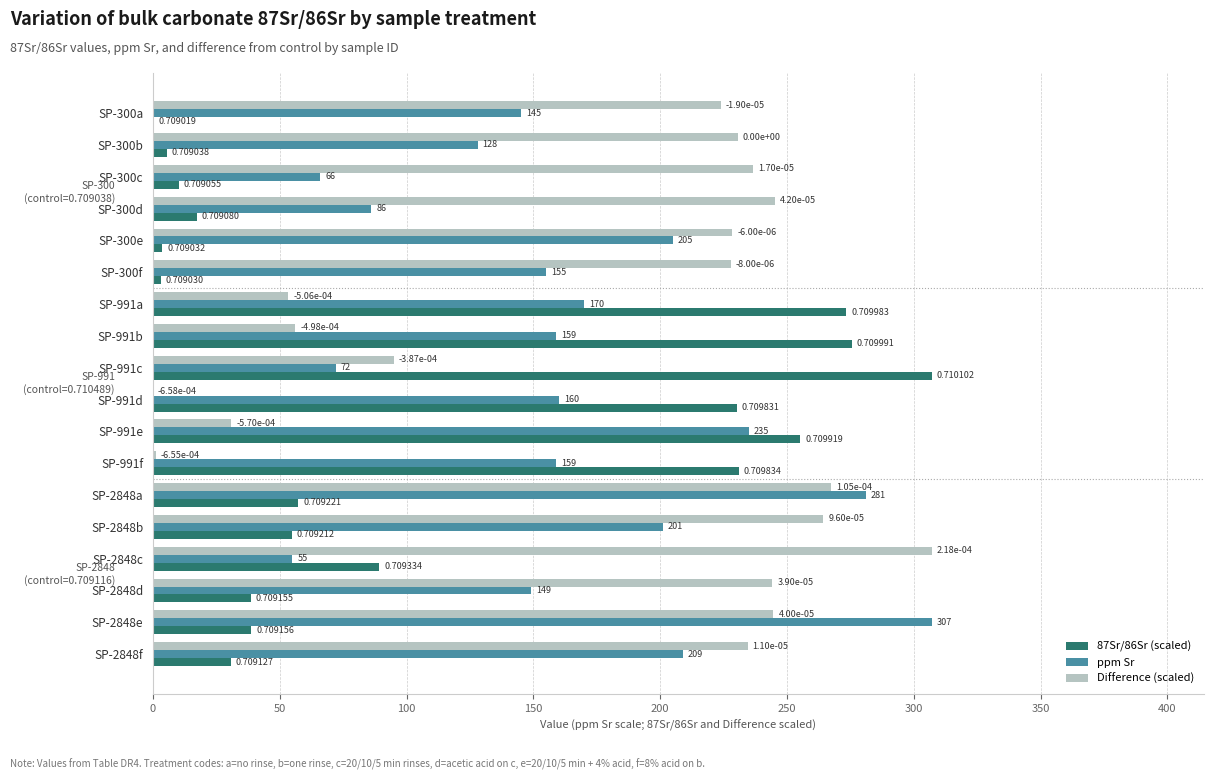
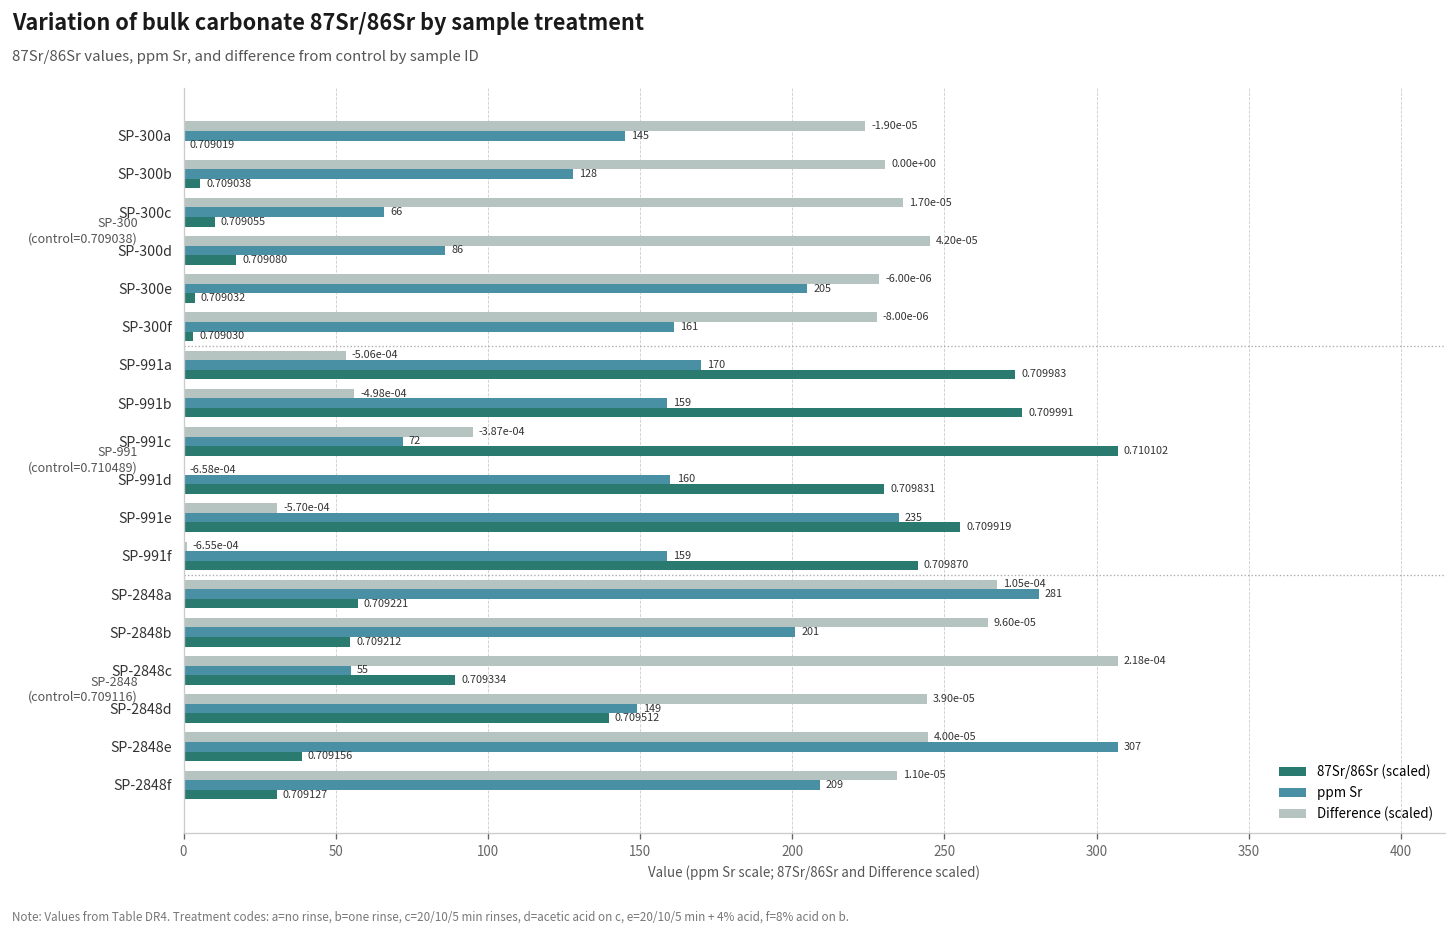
  {
    "87Sr/86Sr (scaled)": {
-     "SP-991f": "0.709834",
-     "SP-2848d": "0.709155"
+     "SP-991f": "0.709870",
+     "SP-2848d": "0.709512"
    },
    "ppm Sr": {
      "SP-300a": "145",
      "SP-300b": "128",
      "SP-300c": "66",
      "SP-300d": "86",
      "SP-300e": "205",
-     "SP-300f": "155",
+     "SP-300f": "161",
      "SP-991a": "170",
      "SP-991b": "159",
      "SP-991c": "72",
      "SP-991d": "160",
      "SP-991e": "235",
      "SP-991f": "159",
      "SP-2848a": "281",
      "SP-2848b": "201",
      "SP-2848c": "55",
      "SP-2848d": "149",
      "SP-2848e": "307",
      "SP-2848f": "209"
    },
    "Difference (scaled)": {
      "SP-991d": "-6.58e-04"
    }
  }
